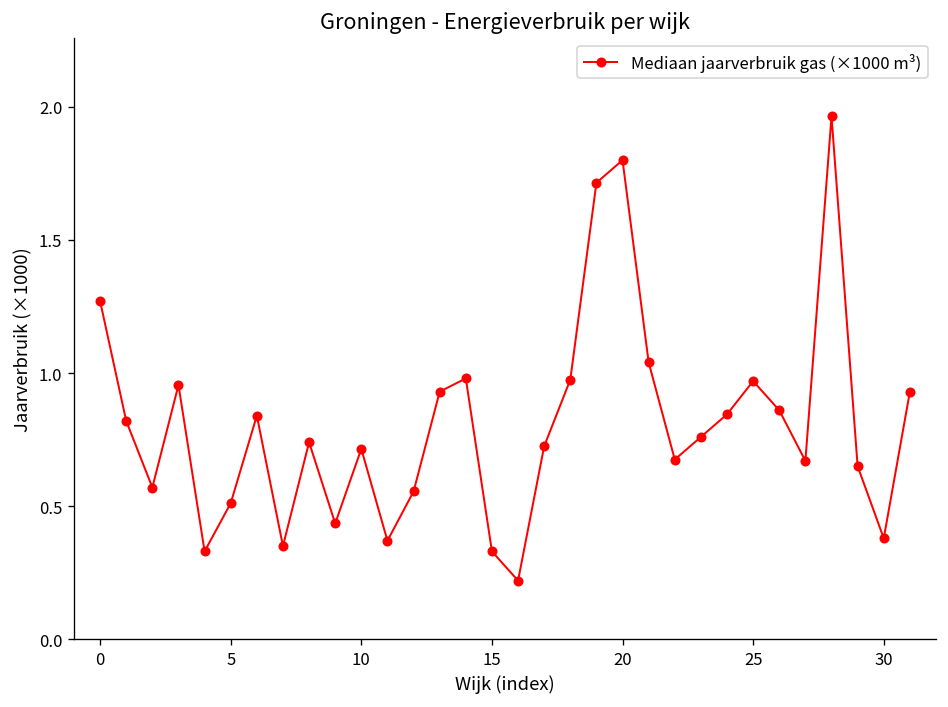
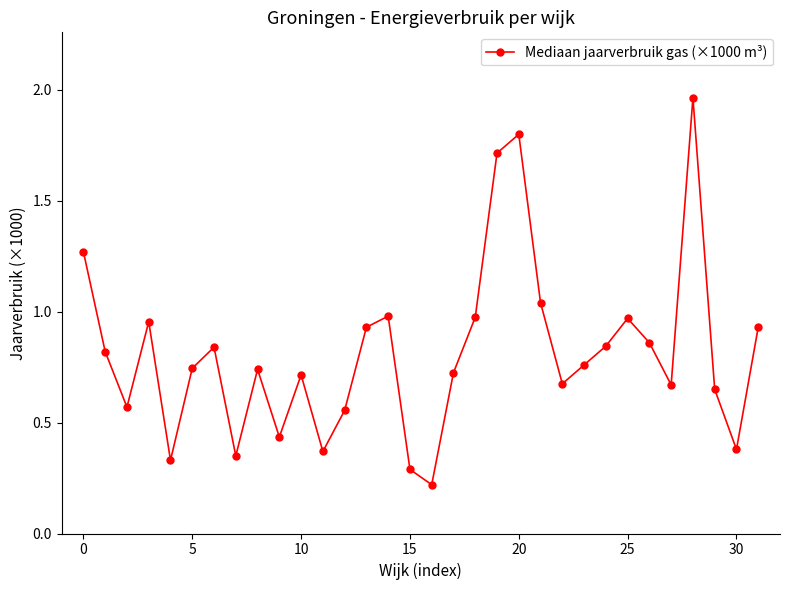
  {
    "0": 1.27,
-   "5": 0.51,
+   "5": 0.75,
    "10": 0.72,
-   "15": 0.33,
+   "15": 0.29,
    "20": 1.80,
    "25": 0.97,
    "30": 0.38
  }
